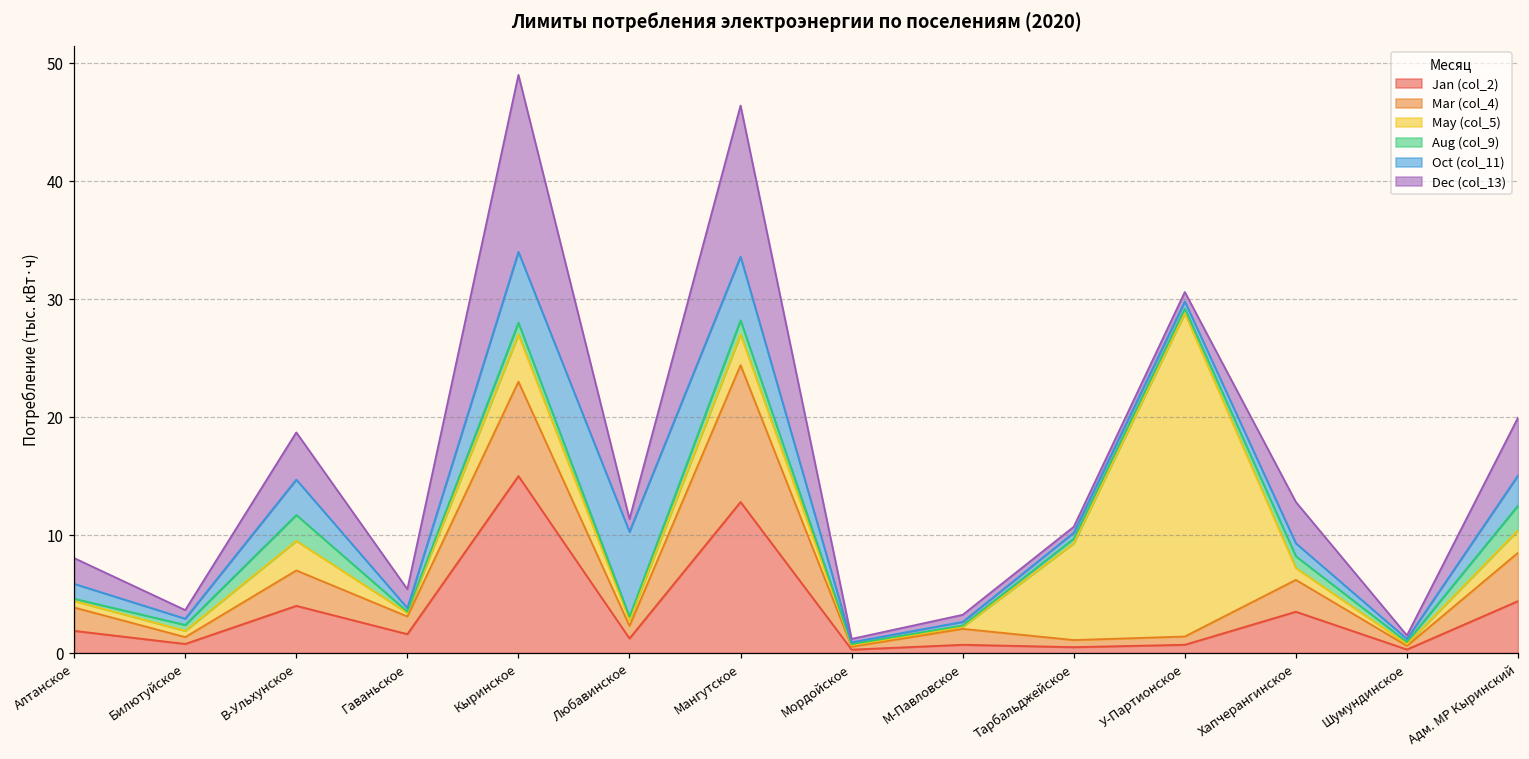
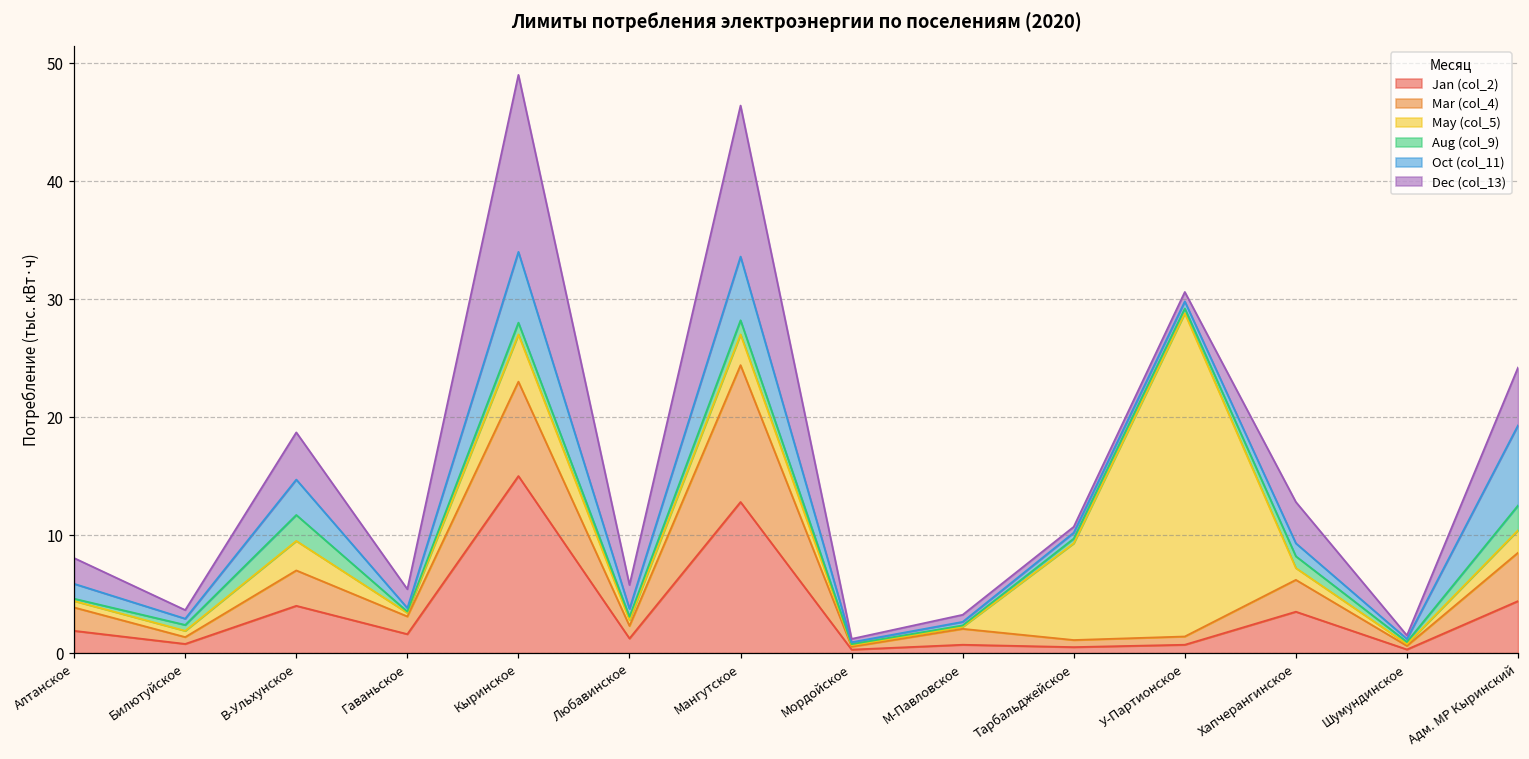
  {
    "May (col_5)": {
      "Билютуйское": 0.5,
      "В-Ульхунское": 2.5,
      "Кыринское": 4.0,
      "Любавинское": 0.5,
      "Мангутское": 2.6,
      "Тарбальджейское": 8.2,
      "У-Партионское": 27.4,
      "Хапчерангинское": 1.0,
      "Адм. МР Кыринский": 1.9
    },
    "Aug (col_9)": {
      "Билютуйское": 0.5,
      "В-Ульхунское": 2.2,
      "Кыринское": 1.0,
      "Любавинское": 0.3,
      "Мангутское": 1.2,
      "Тарбальджейское": 0.4,
      "У-Партионское": 0.4,
      "Хапчерангинское": 1.0,
      "Адм. МР Кыринский": 2.1
    },
    "Oct (col_11)": {
      "Алтанское": 1.3,
      "Билютуйское": 0.5,
      "В-Ульхунское": 3.0,
      "Гаваньское": 0.3,
      "Кыринское": 6.0,
-     "Любавинское": 7.2,
+     "Любавинское": 0.7,
      "Мангутское": 5.4,
      "М-Павловское": 0.3,
      "Тарбальджейское": 0.5,
      "У-Партионское": 0.6,
      "Хапчерангинское": 1.1,
      "Шумундинское": 0.3,
-     "Адм. МР Кыринский": 2.6
+     "Адм. МР Кыринский": 6.8
    },
    "Dec (col_13)": {
      "Алтанское": 2.2,
      "Билютуйское": 0.7,
      "В-Ульхунское": 4.0,
      "Гаваньское": 1.6,
      "Кыринское": 15.0,
-     "Любавинское": 1.1,
+     "Любавинское": 2.0,
      "Мангутское": 12.8,
      "Мордойское": 0.3,
      "М-Павловское": 0.6,
      "Тарбальджейское": 0.5,
      "У-Партионское": 0.8,
      "Хапчерангинское": 3.5,
      "Шумундинское": 0.3,
      "Адм. МР Кыринский": 4.9
    }
  }
